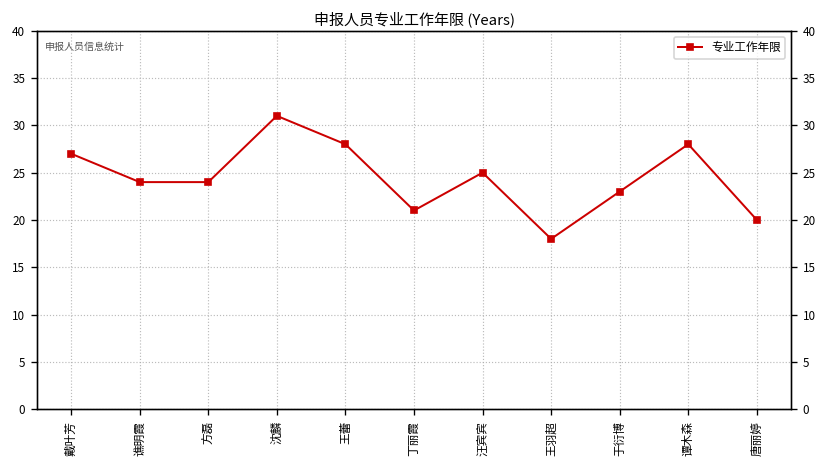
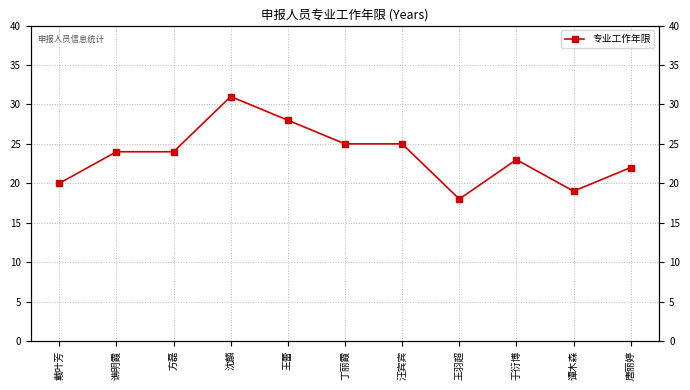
  {
-   "戴叶芳": 27,
+   "戴叶芳": 20,
    "谯明霞": 24,
    "方磊": 24,
    "沈麟": 31,
    "王蕾": 28,
-   "丁丽霞": 21,
+   "丁丽霞": 25,
    "汪宾宾": 25,
    "王羽超": 18,
    "于衍博": 23,
-   "谭木森": 28,
-   "唐丽婷": 20
+   "谭木森": 19,
+   "唐丽婷": 22
  }
